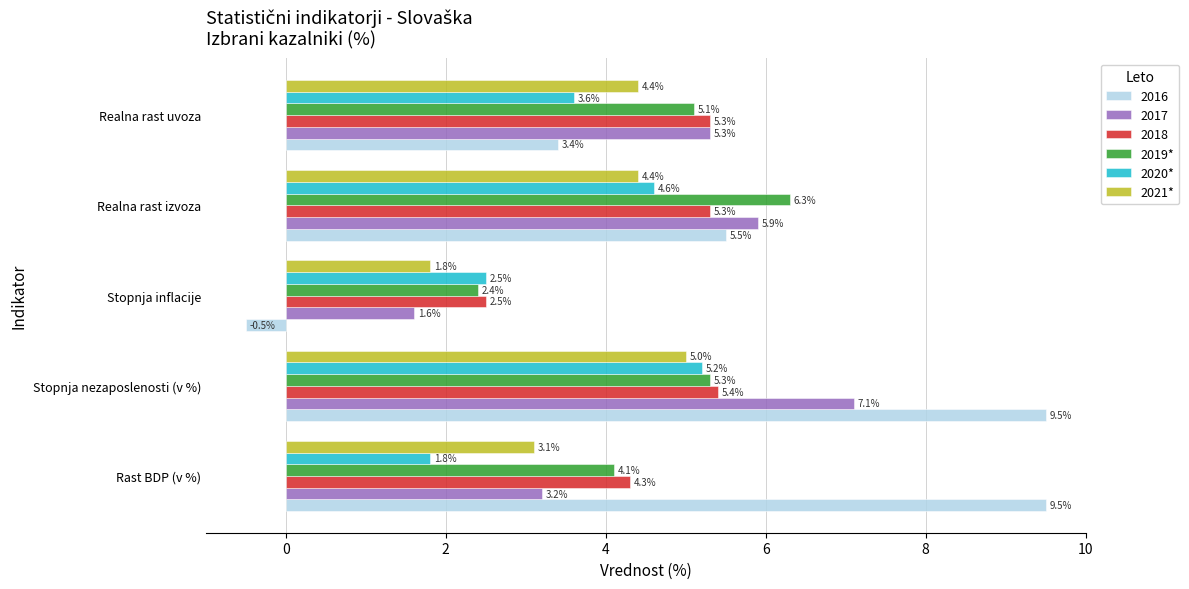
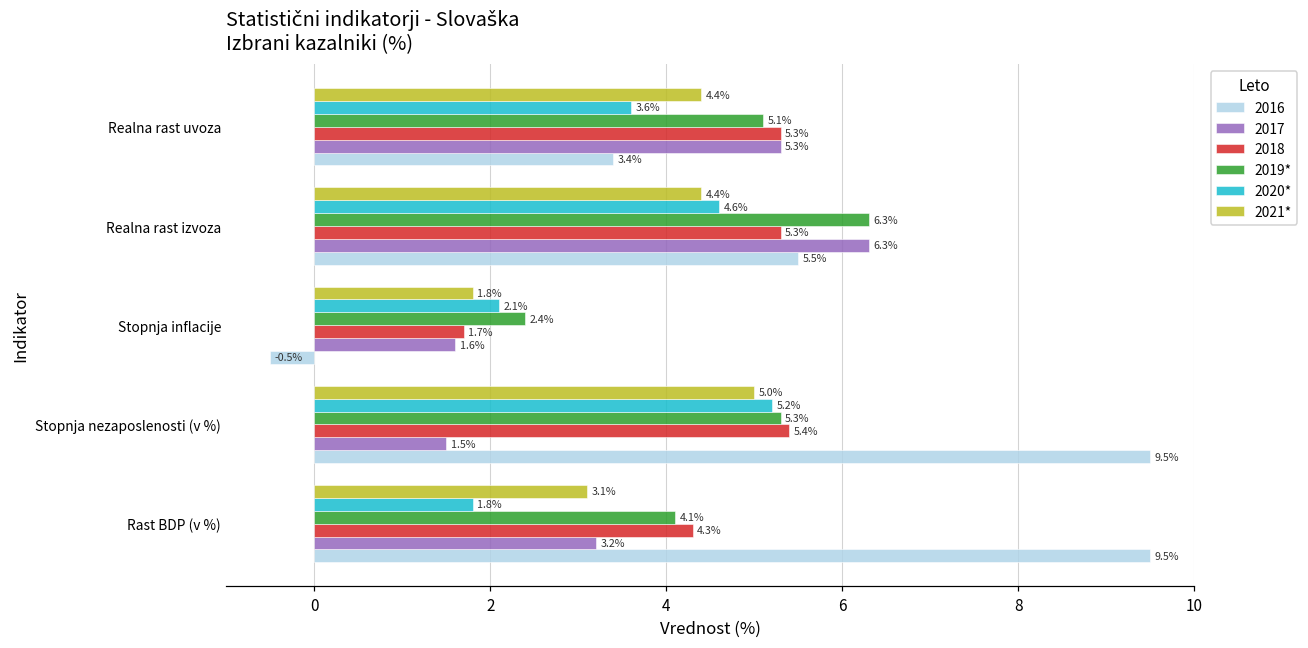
  {
    "2016": {
      "Realna rast uvoza": "3.4%",
      "Realna rast izvoza": "5.5%",
      "Stopnja inflacije": "-0.5%",
      "Stopnja nezaposlenosti (v %)": "9.5%",
      "Rast BDP (v %)": "9.5%"
    },
    "2017": {
      "Realna rast uvoza": "5.3%",
-     "Realna rast izvoza": "5.9%",
+     "Realna rast izvoza": "6.3%",
      "Stopnja inflacije": "1.6%",
-     "Stopnja nezaposlenosti (v %)": "7.1%",
+     "Stopnja nezaposlenosti (v %)": "1.5%",
      "Rast BDP (v %)": "3.2%"
    },
    "2018": {
      "Realna rast uvoza": "5.3%",
      "Realna rast izvoza": "5.3%",
-     "Stopnja inflacije": "2.5%",
+     "Stopnja inflacije": "1.7%",
      "Stopnja nezaposlenosti (v %)": "5.4%",
      "Rast BDP (v %)": "4.3%"
    },
    "2019*": {
      "Realna rast uvoza": "5.1%",
      "Realna rast izvoza": "6.3%",
      "Stopnja inflacije": "2.4%",
      "Stopnja nezaposlenosti (v %)": "5.3%",
      "Rast BDP (v %)": "4.1%"
    },
    "2020*": {
      "Realna rast uvoza": "3.6%",
      "Realna rast izvoza": "4.6%",
-     "Stopnja inflacije": "2.5%",
+     "Stopnja inflacije": "2.1%",
      "Stopnja nezaposlenosti (v %)": "5.2%",
      "Rast BDP (v %)": "1.8%"
    },
    "2021*": {
      "Realna rast uvoza": "4.4%",
      "Realna rast izvoza": "4.4%",
      "Stopnja inflacije": "1.8%",
      "Stopnja nezaposlenosti (v %)": "5.0%",
      "Rast BDP (v %)": "3.1%"
    }
  }
